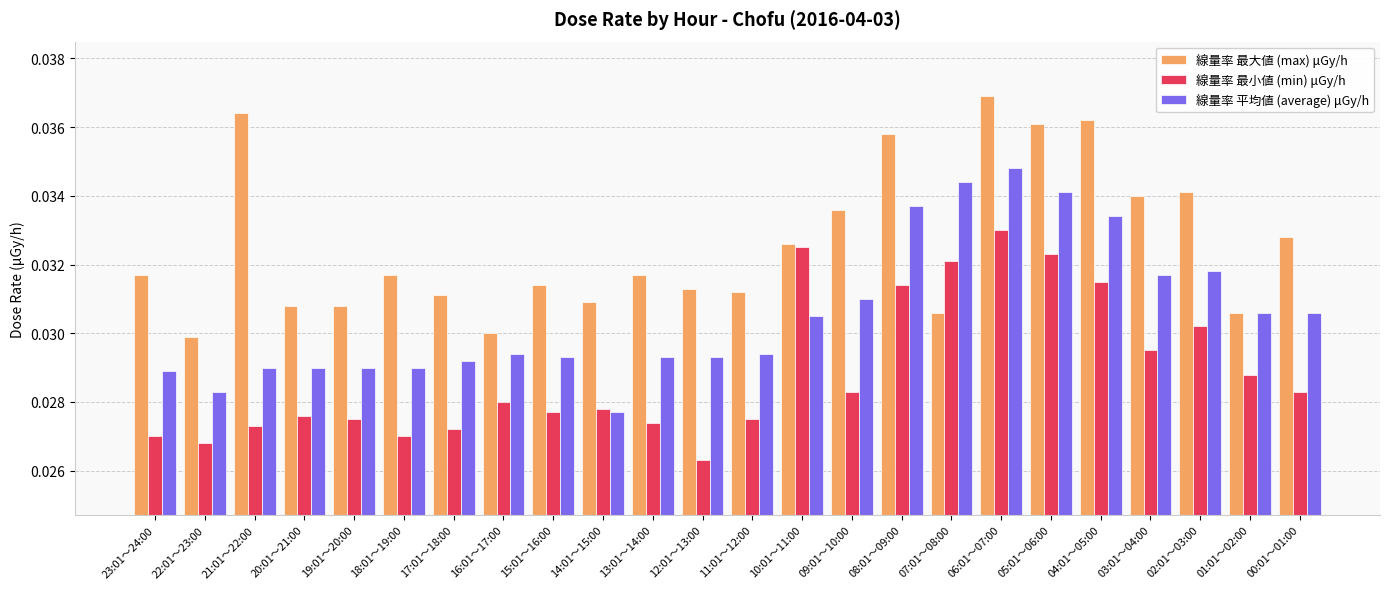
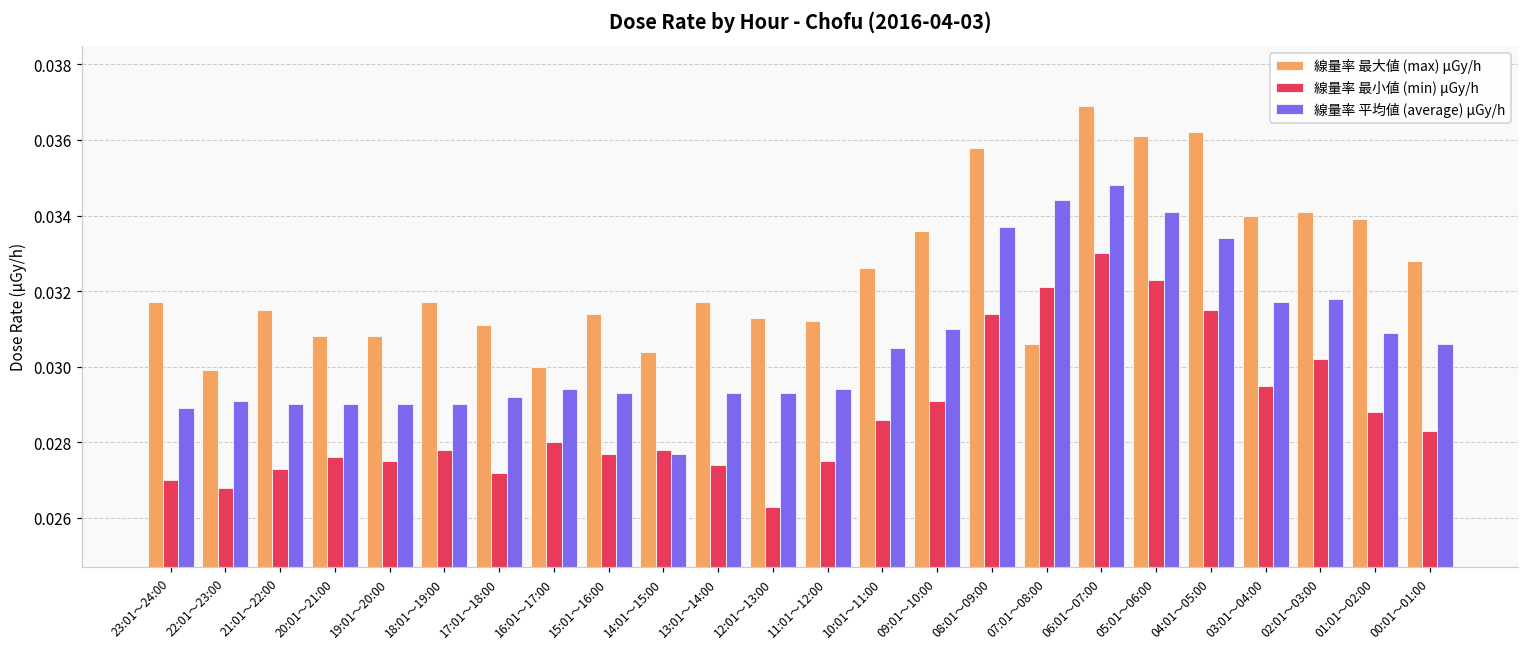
  {
    "線量率 最大値 (max) μGy/h": {
      "23:01～24:00": 0.0317,
      "22:01～23:00": 0.0299,
-     "21:01～22:00": 0.0364,
+     "21:01～22:00": 0.0315,
      "20:01～21:00": 0.0308,
      "19:01～20:00": 0.0308,
      "18:01～19:00": 0.0317,
      "17:01～18:00": 0.0311,
      "16:01～17:00": 0.0300,
      "15:01～16:00": 0.0314,
-     "14:01～15:00": 0.0309,
+     "14:01～15:00": 0.0304,
      "13:01～14:00": 0.0317,
      "12:01～13:00": 0.0313,
      "11:01～12:00": 0.0312,
      "10:01～11:00": 0.0326,
      "09:01～10:00": 0.0336,
      "08:01～09:00": 0.0358,
      "07:01～08:00": 0.0306,
      "06:01～07:00": 0.0369,
      "05:01～06:00": 0.0361,
      "04:01～05:00": 0.0362,
      "03:01～04:00": 0.0340,
      "02:01～03:00": 0.0341,
-     "01:01～02:00": 0.0306,
+     "01:01～02:00": 0.0339,
      "00:01～01:00": 0.0328
    },
    "線量率 最小値 (min) μGy/h": {
      "23:01～24:00": 0.0270,
      "22:01～23:00": 0.0268,
      "21:01～22:00": 0.0273,
      "20:01～21:00": 0.0276,
      "19:01～20:00": 0.0275,
-     "18:01～19:00": 0.0270,
+     "18:01～19:00": 0.0278,
      "17:01～18:00": 0.0272,
      "16:01～17:00": 0.0280,
      "15:01～16:00": 0.0277,
      "14:01～15:00": 0.0278,
      "13:01～14:00": 0.0274,
      "12:01～13:00": 0.0263,
      "11:01～12:00": 0.0275,
-     "10:01～11:00": 0.0325,
-     "09:01～10:00": 0.0283,
+     "10:01～11:00": 0.0286,
+     "09:01～10:00": 0.0291,
      "08:01～09:00": 0.0314,
      "07:01～08:00": 0.0321,
      "06:01～07:00": 0.0330,
      "05:01～06:00": 0.0323,
      "04:01～05:00": 0.0315,
      "03:01～04:00": 0.0295,
      "02:01～03:00": 0.0302,
      "01:01～02:00": 0.0288,
      "00:01～01:00": 0.0283
    },
    "線量率 平均値 (average) μGy/h": {
      "23:01～24:00": 0.0289,
-     "22:01～23:00": 0.0283,
+     "22:01～23:00": 0.0291,
      "21:01～22:00": 0.0290,
      "20:01～21:00": 0.0290,
      "19:01～20:00": 0.0290,
      "18:01～19:00": 0.0290,
      "17:01～18:00": 0.0292,
      "16:01～17:00": 0.0294,
      "15:01～16:00": 0.0293,
      "14:01～15:00": 0.0277,
      "13:01～14:00": 0.0293,
      "12:01～13:00": 0.0293,
      "11:01～12:00": 0.0294,
      "10:01～11:00": 0.0305,
      "09:01～10:00": 0.0310,
      "08:01～09:00": 0.0337,
      "07:01～08:00": 0.0344,
      "06:01～07:00": 0.0348,
      "05:01～06:00": 0.0341,
      "04:01～05:00": 0.0334,
      "03:01～04:00": 0.0317,
      "02:01～03:00": 0.0318,
-     "01:01～02:00": 0.0306,
+     "01:01～02:00": 0.0309,
      "00:01～01:00": 0.0306
    }
  }
